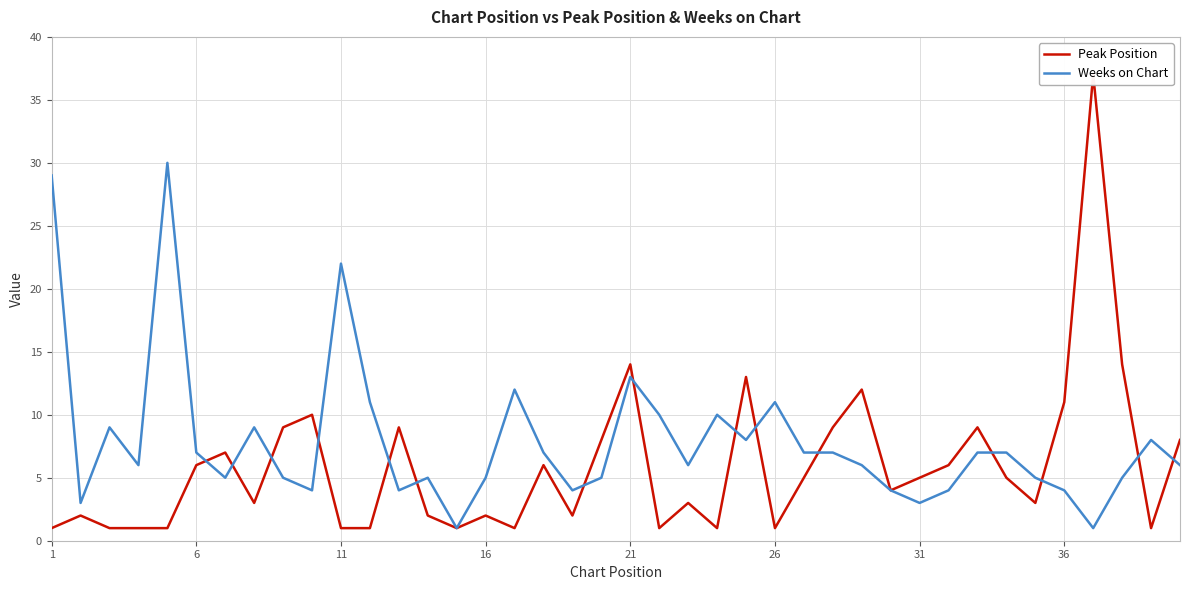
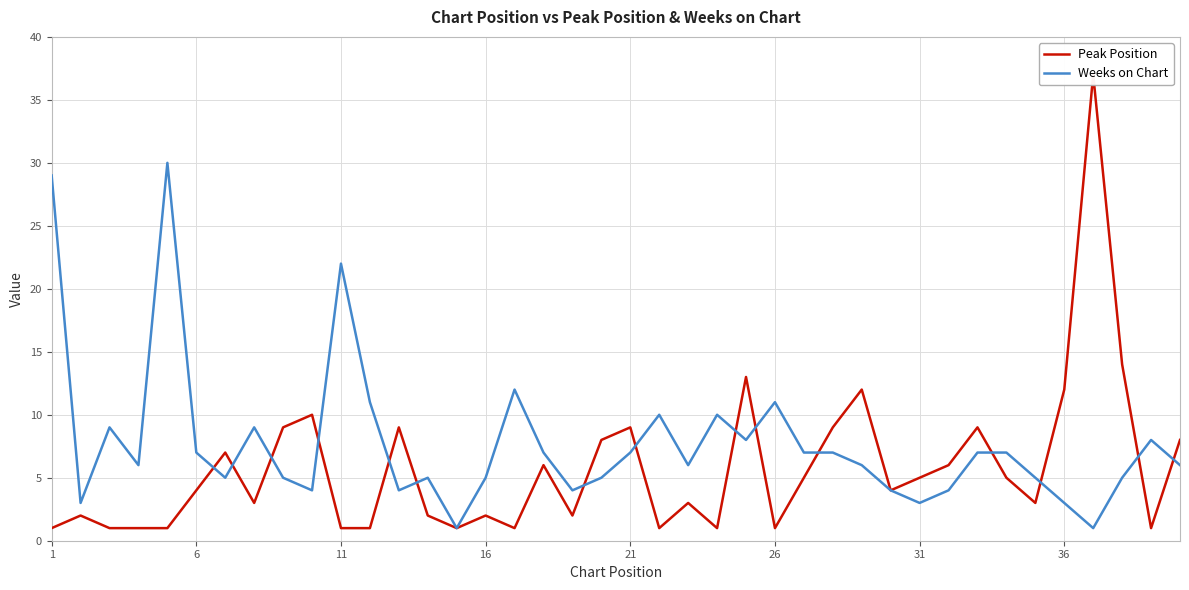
  {
    "Peak Position": {
      "1": 1,
-     "6": 6,
+     "6": 4,
      "11": 1,
      "16": 2,
-     "21": 14,
+     "21": 9,
      "26": 1,
      "31": 5,
-     "36": 11
+     "36": 12
    },
    "Weeks on Chart": {
      "1": 29,
      "6": 7,
      "11": 22,
      "16": 5,
-     "21": 13,
+     "21": 7,
      "26": 11,
      "31": 3,
-     "36": 4
+     "36": 3
    }
  }
